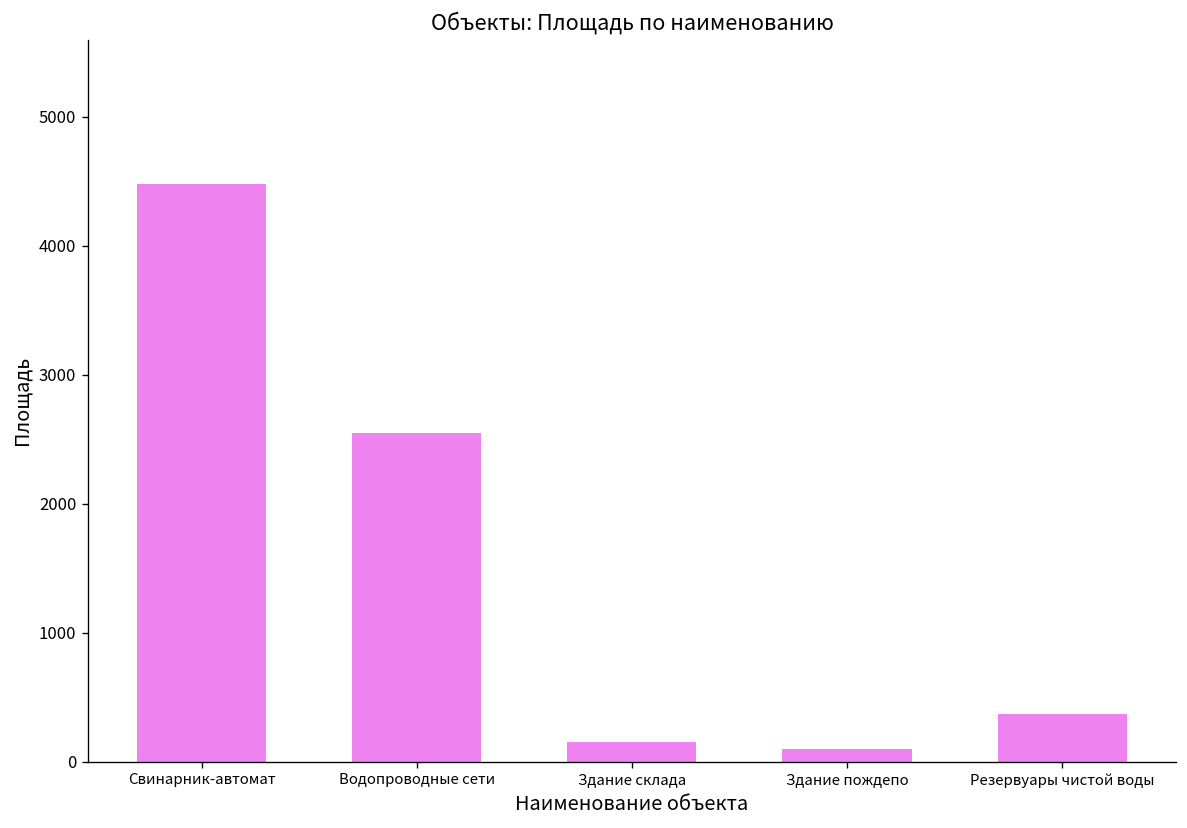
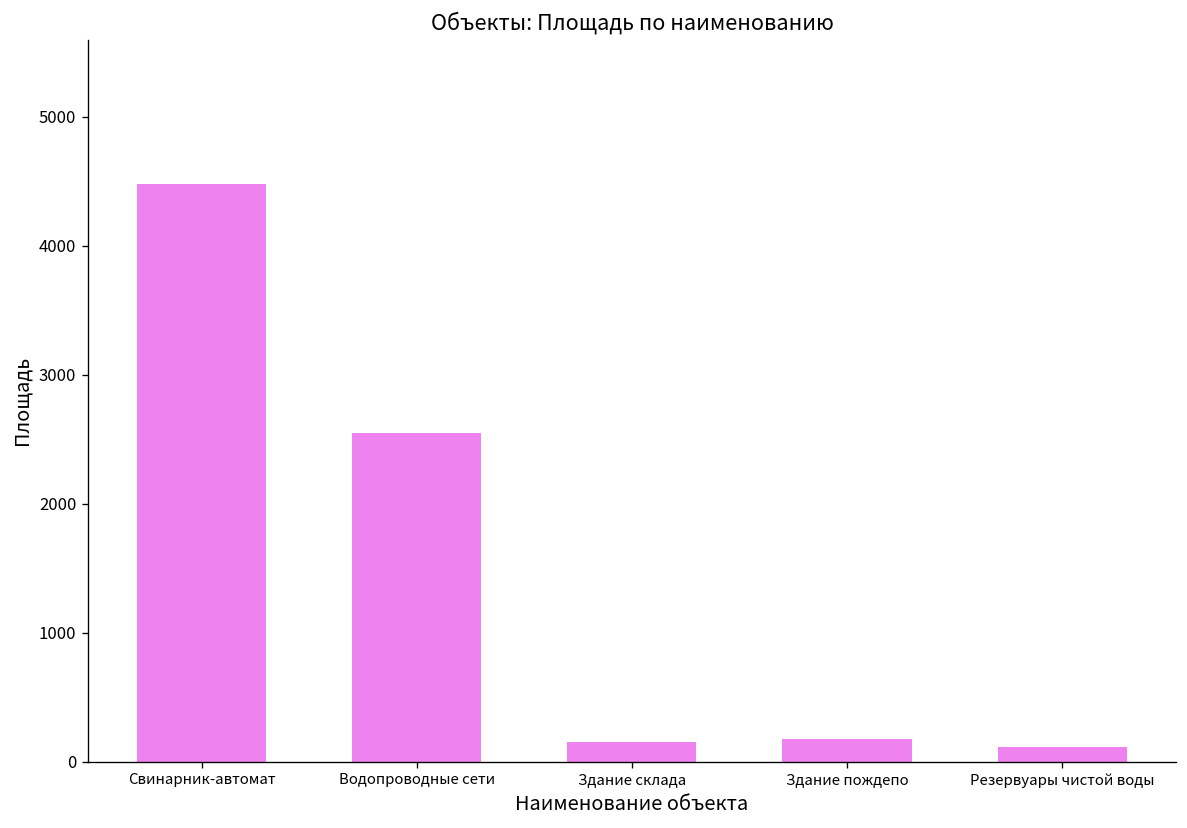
  {
    "Свинарник-автомат": 4480,
    "Водопроводные сети": 2550,
    "Здание склада": 150,
-   "Здание пождепо": 100,
-   "Резервуары чистой воды": 370
+   "Здание пождепо": 180,
+   "Резервуары чистой воды": 120
  }
